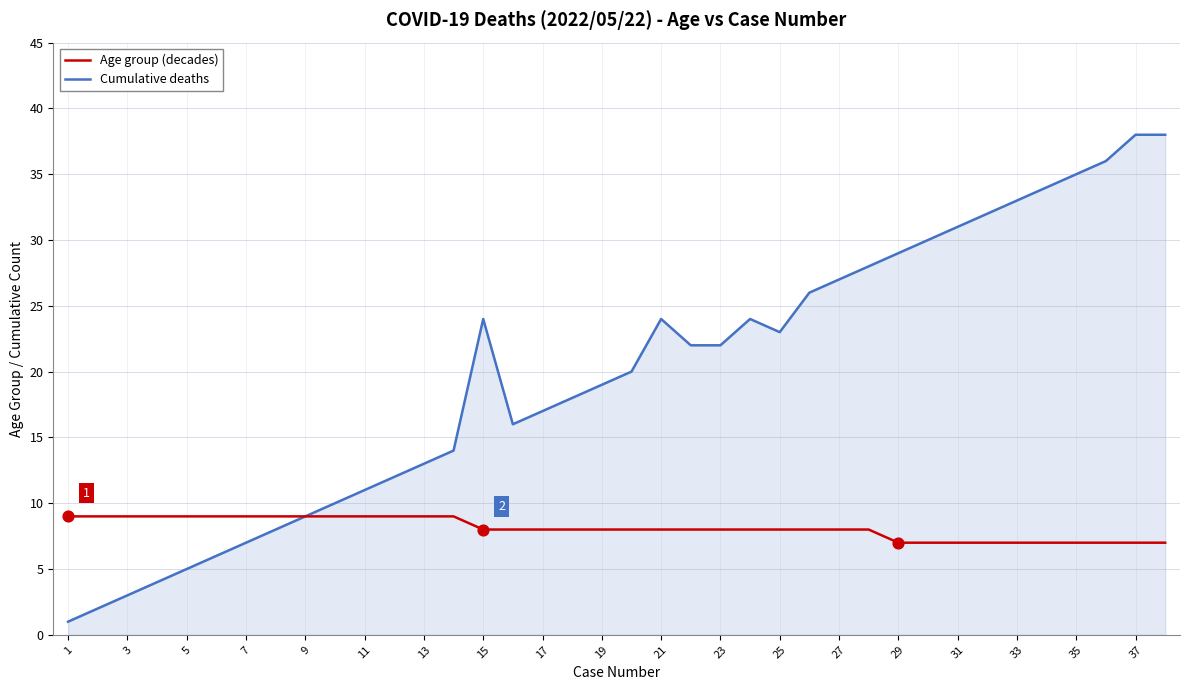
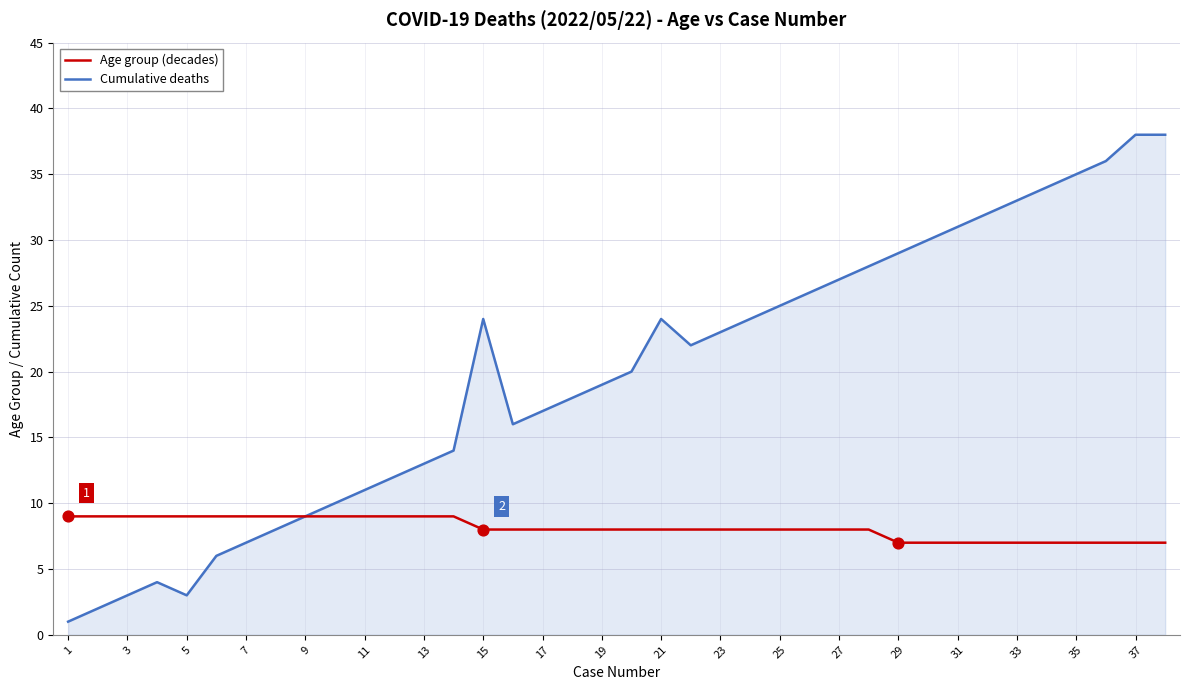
  {
    "Cumulative deaths": {
      "1": 1,
      "3": 3,
-     "5": 5,
+     "5": 3,
      "7": 7,
      "11": 11,
      "13": 13,
      "15": 24,
      "17": 17,
      "19": 19,
      "21": 24,
-     "23": 22,
-     "25": 23,
+     "23": 23,
+     "25": 25,
      "27": 27,
      "29": 29,
      "31": 31,
      "33": 33,
      "35": 35,
      "37": 38
    }
  }
